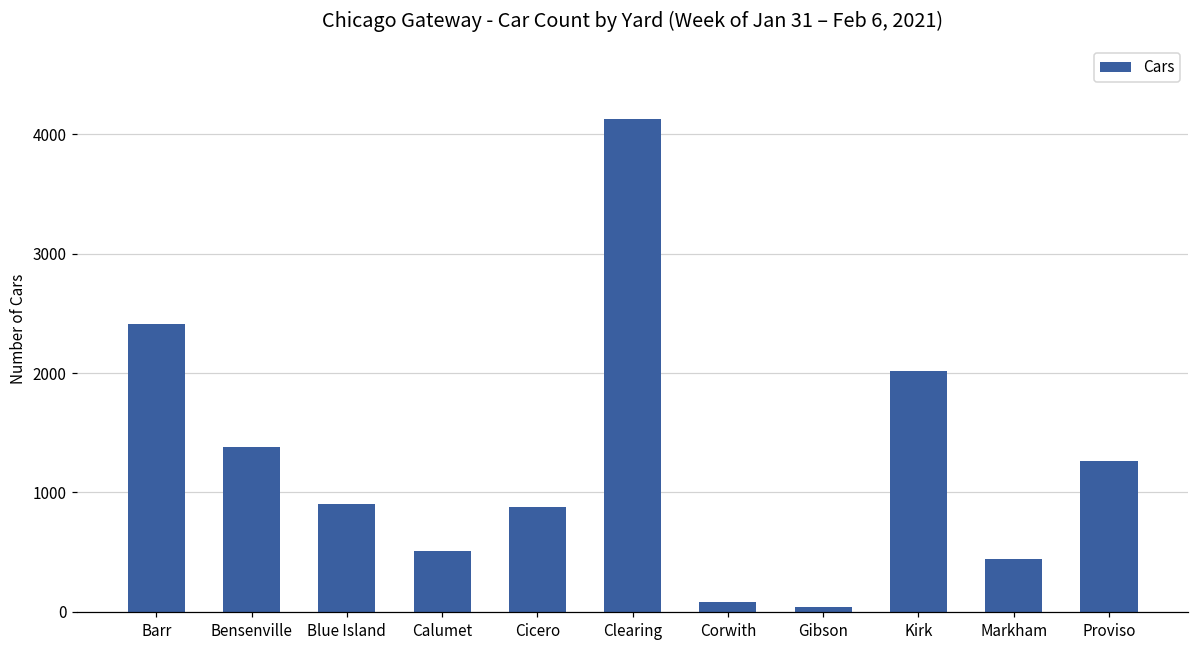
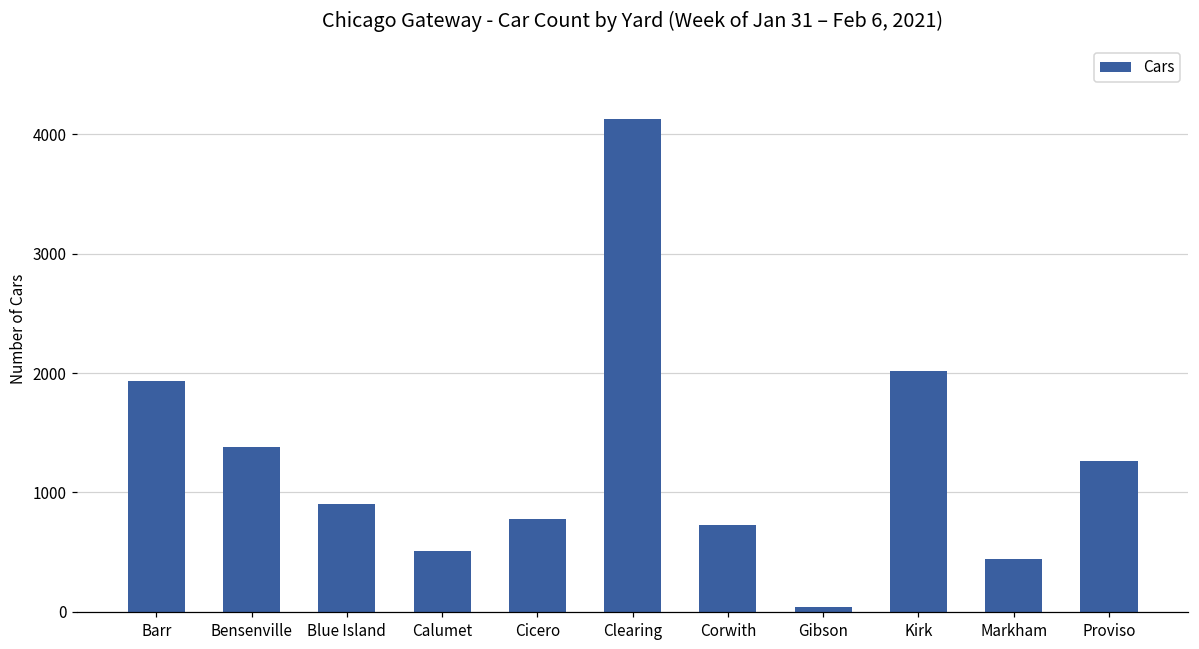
  {
-   "Barr": 2410,
+   "Barr": 1940,
    "Bensenville": 1380,
    "Blue Island": 910,
    "Calumet": 510,
-   "Cicero": 880,
+   "Cicero": 780,
    "Clearing": 4120,
-   "Corwith": 90,
+   "Corwith": 730,
    "Gibson": 40,
    "Kirk": 2020,
    "Markham": 450,
    "Proviso": 1260
  }
